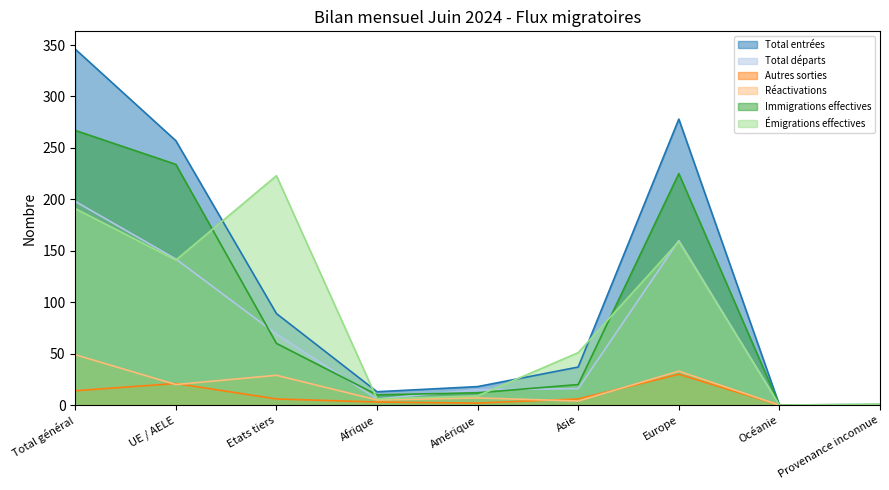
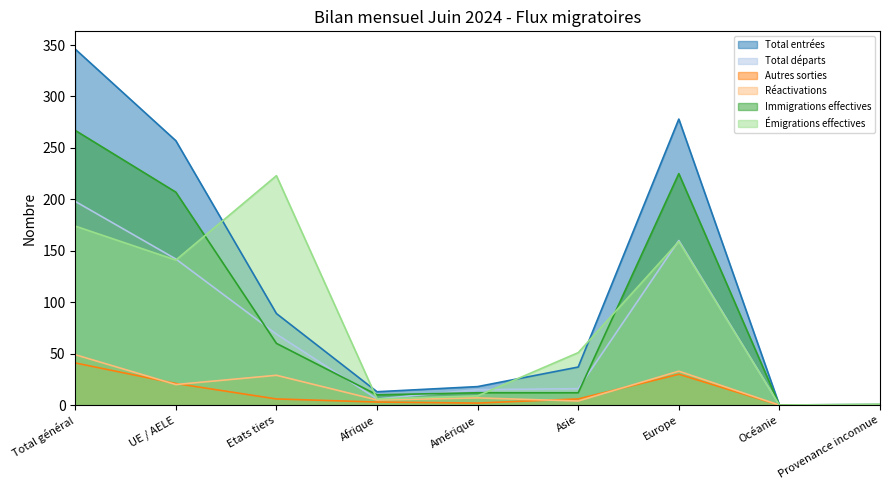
  {
    "Total entrées": {
      "Total général": 346,
      "UE / AELE": 257,
      "Etats tiers": 89,
      "Afrique": 13,
      "Amérique": 18,
      "Asie": 37,
      "Europe": 278
    },
    "Total départs": {
      "Total général": 198,
      "Etats tiers": 69,
      "Amérique": 15,
      "Asie": 16
    },
    "Autres sorties": {
-     "Total général": 14,
+     "Total général": 41,
      "Etats tiers": 6,
      "Amérique": 2,
      "Europe": 30
    },
    "Réactivations": {
      "Total général": 49,
      "Etats tiers": 29,
      "Europe": 33
    },
    "Immigrations effectives": {
      "Total général": 267,
-     "UE / AELE": 234,
+     "UE / AELE": 207,
      "Etats tiers": 60,
      "Afrique": 10,
      "Amérique": 12,
-     "Asie": 20,
+     "Asie": 12,
      "Europe": 225
    },
    "Émigrations effectives": {
-     "Total général": 191,
+     "Total général": 174,
      "Etats tiers": 223,
      "Asie": 51
    }
  }
